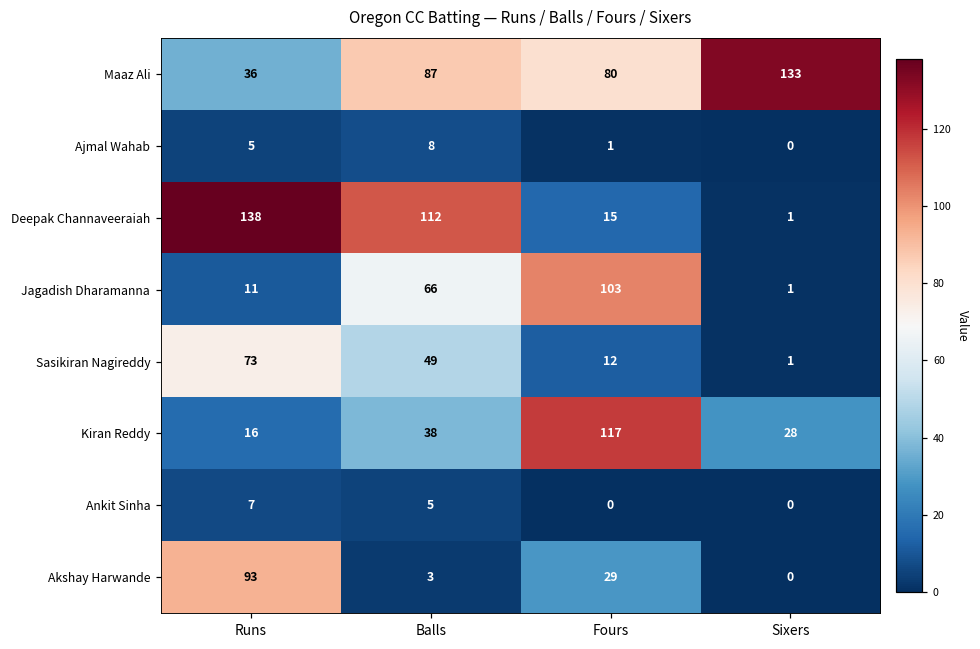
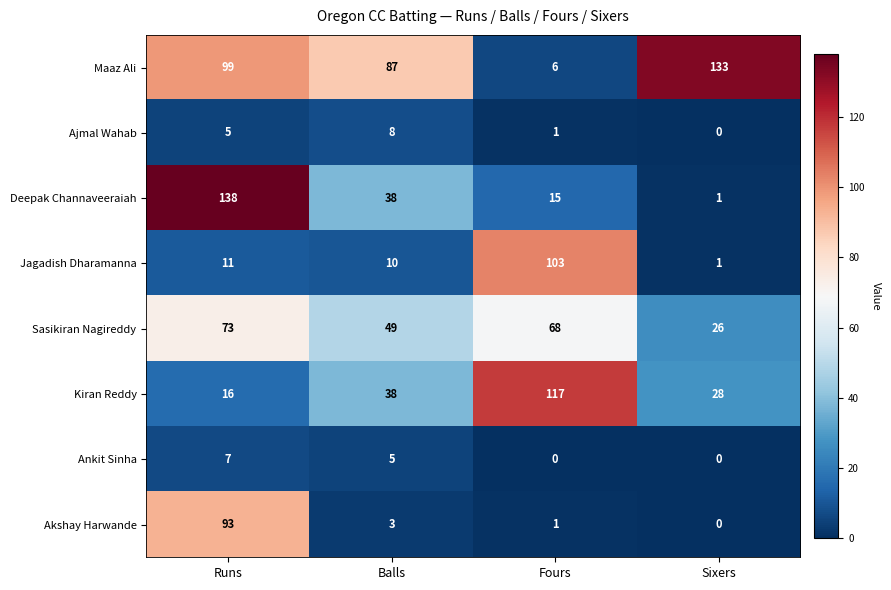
  {
    "Maaz Ali": {
-     "Runs": 36,
+     "Runs": 99,
      "Balls": 87,
-     "Fours": 80,
+     "Fours": 6,
      "Sixers": 133
    },
    "Ajmal Wahab": {
      "Runs": 5,
      "Balls": 8,
      "Fours": 1,
      "Sixers": 0
    },
    "Deepak Channaveeraiah": {
      "Runs": 138,
-     "Balls": 112,
+     "Balls": 38,
      "Fours": 15,
      "Sixers": 1
    },
    "Jagadish Dharamanna": {
      "Runs": 11,
-     "Balls": 66,
+     "Balls": 10,
      "Fours": 103,
      "Sixers": 1
    },
    "Sasikiran Nagireddy": {
      "Runs": 73,
      "Balls": 49,
-     "Fours": 12,
-     "Sixers": 1
+     "Fours": 68,
+     "Sixers": 26
    },
    "Kiran Reddy": {
      "Runs": 16,
      "Balls": 38,
      "Fours": 117,
      "Sixers": 28
    },
    "Ankit Sinha": {
      "Runs": 7,
      "Balls": 5,
      "Fours": 0,
      "Sixers": 0
    },
    "Akshay Harwande": {
      "Runs": 93,
      "Balls": 3,
-     "Fours": 29,
+     "Fours": 1,
      "Sixers": 0
    }
  }
